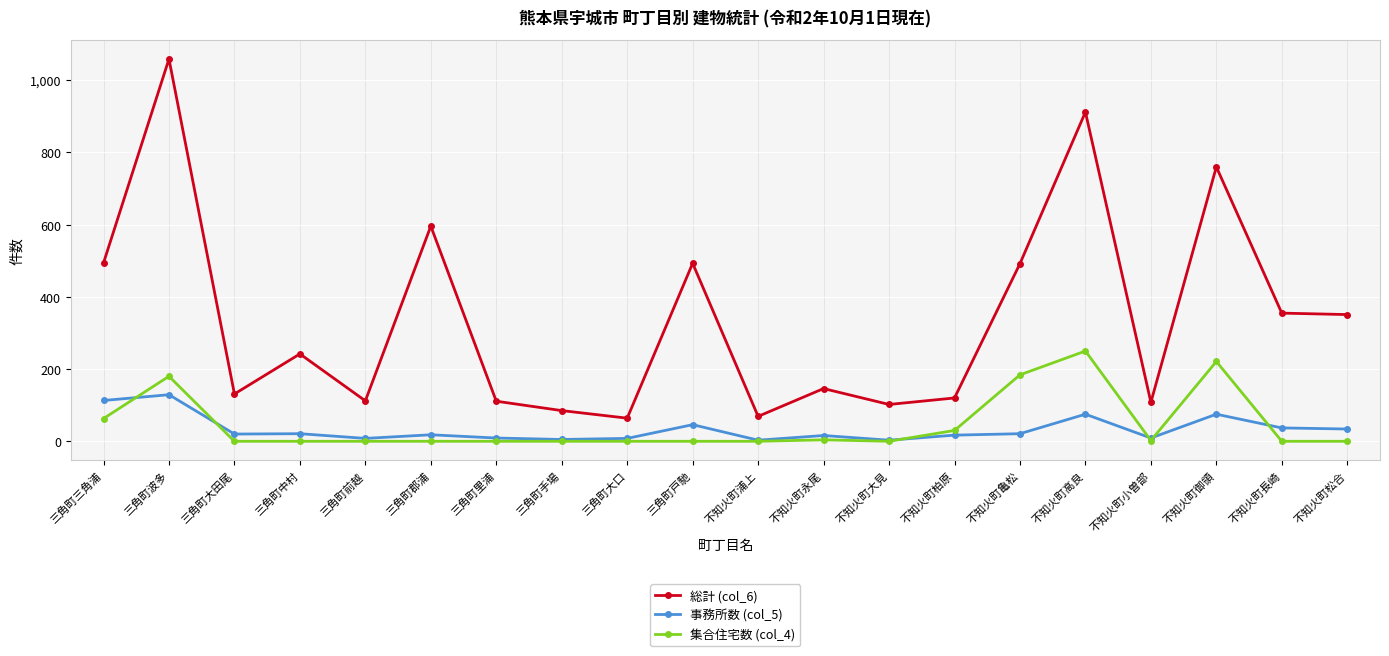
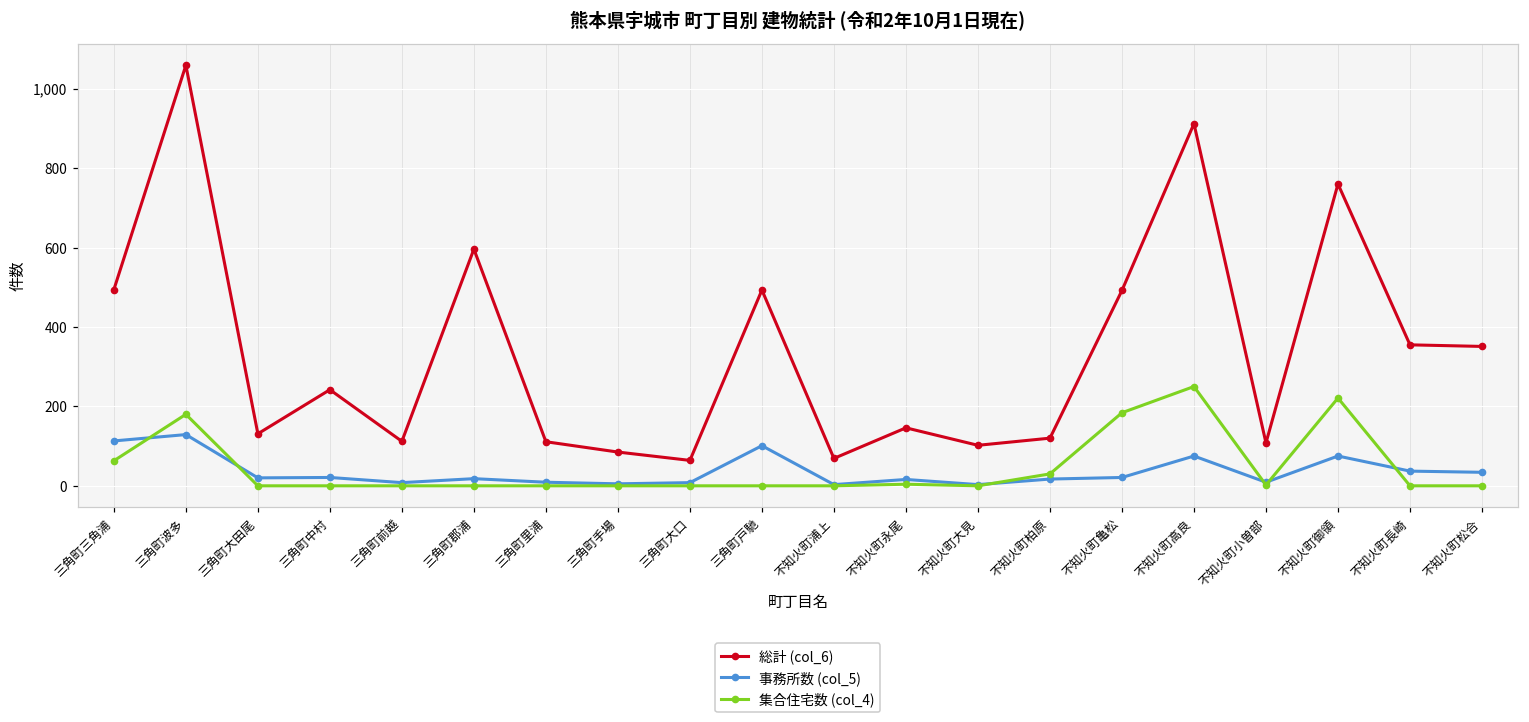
  {
    "総計 (col_6)": {
      "三角町三角浦": "490",
      "三角町波多": "1,060",
      "三角町大田尾": "130",
      "三角町中村": "240",
      "三角町前越": "110",
      "三角町郡浦": "600",
      "三角町里浦": "110",
      "三角町手場": "90",
      "三角町大口": "60",
      "三角町戸馳": "490",
      "不知火町浦上": "70",
      "不知火町永尾": "150",
      "不知火町大見": "100",
      "不知火町柏原": "120",
      "不知火町亀松": "490",
      "不知火町高良": "910",
      "不知火町小曽部": "110",
      "不知火町御領": "760",
      "不知火町長崎": "360",
      "不知火町松合": "350"
    },
    "事務所数 (col_5)": {
      "三角町三角浦": "110",
      "三角町波多": "130",
      "三角町大田尾": "20",
      "三角町中村": "20",
      "三角町前越": "10",
      "三角町郡浦": "20",
      "三角町里浦": "10",
      "三角町大口": "10",
-     "三角町戸馳": "50",
+     "三角町戸馳": "100",
      "不知火町永尾": "20",
      "不知火町柏原": "20",
      "不知火町亀松": "20",
      "不知火町高良": "80",
      "不知火町御領": "80",
      "不知火町長崎": "40",
      "不知火町松合": "30"
    },
    "集合住宅数 (col_4)": {
      "三角町三角浦": "60",
      "三角町波多": "180",
      "三角町大田尾": "0",
      "三角町中村": "0",
      "三角町前越": "0",
      "三角町郡浦": "0",
      "三角町里浦": "0",
      "三角町大口": "0",
      "三角町戸馳": "0",
      "不知火町永尾": "0",
      "不知火町柏原": "30",
      "不知火町亀松": "180",
      "不知火町高良": "250",
      "不知火町御領": "220",
      "不知火町長崎": "0",
      "不知火町松合": "0"
    }
  }
